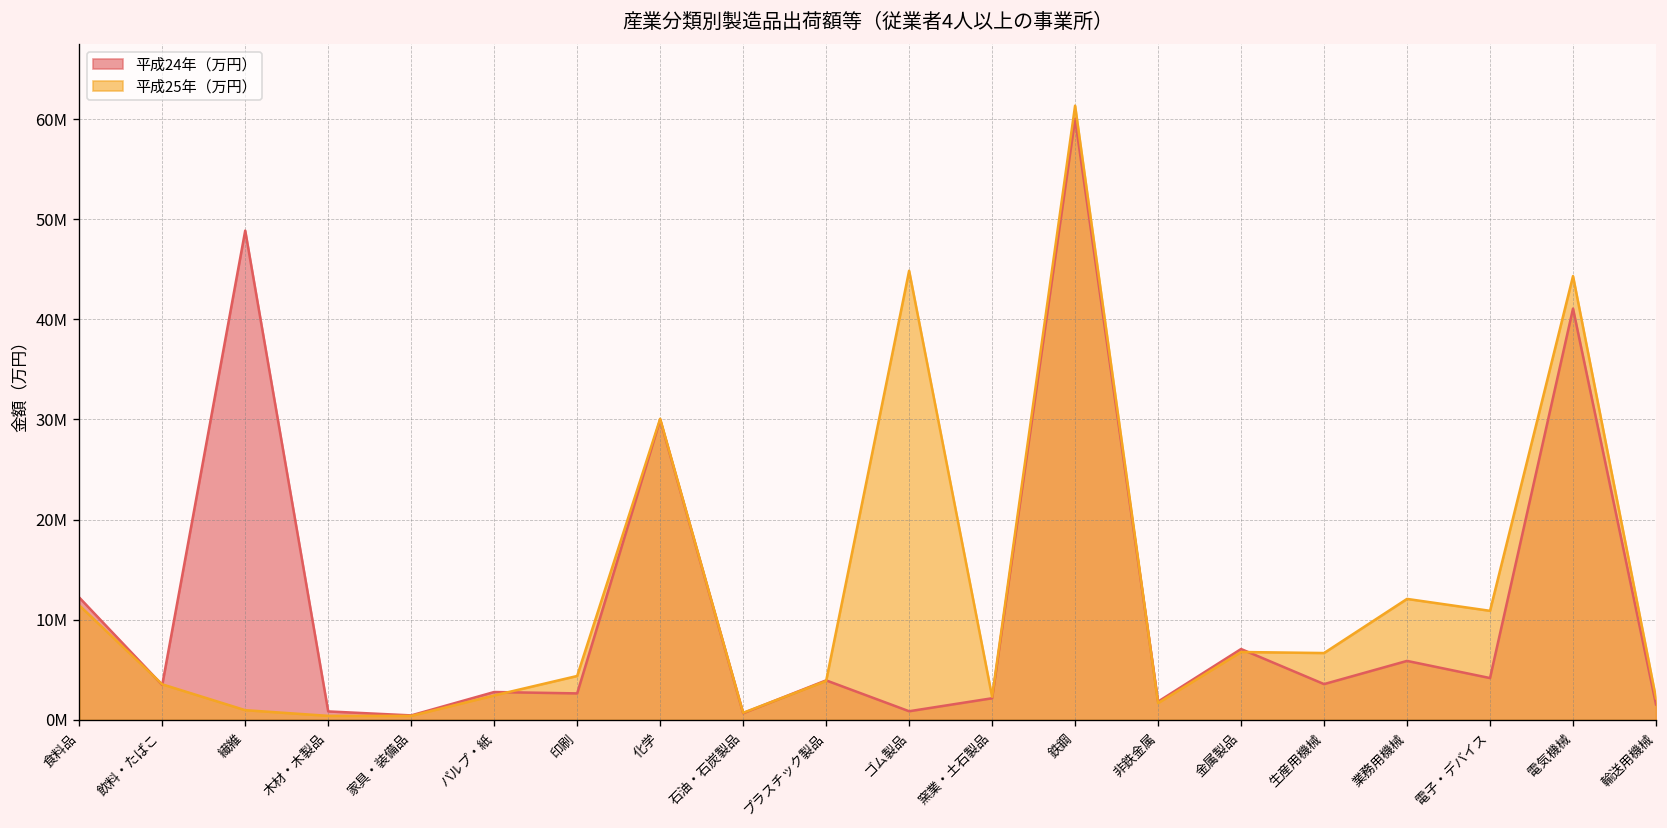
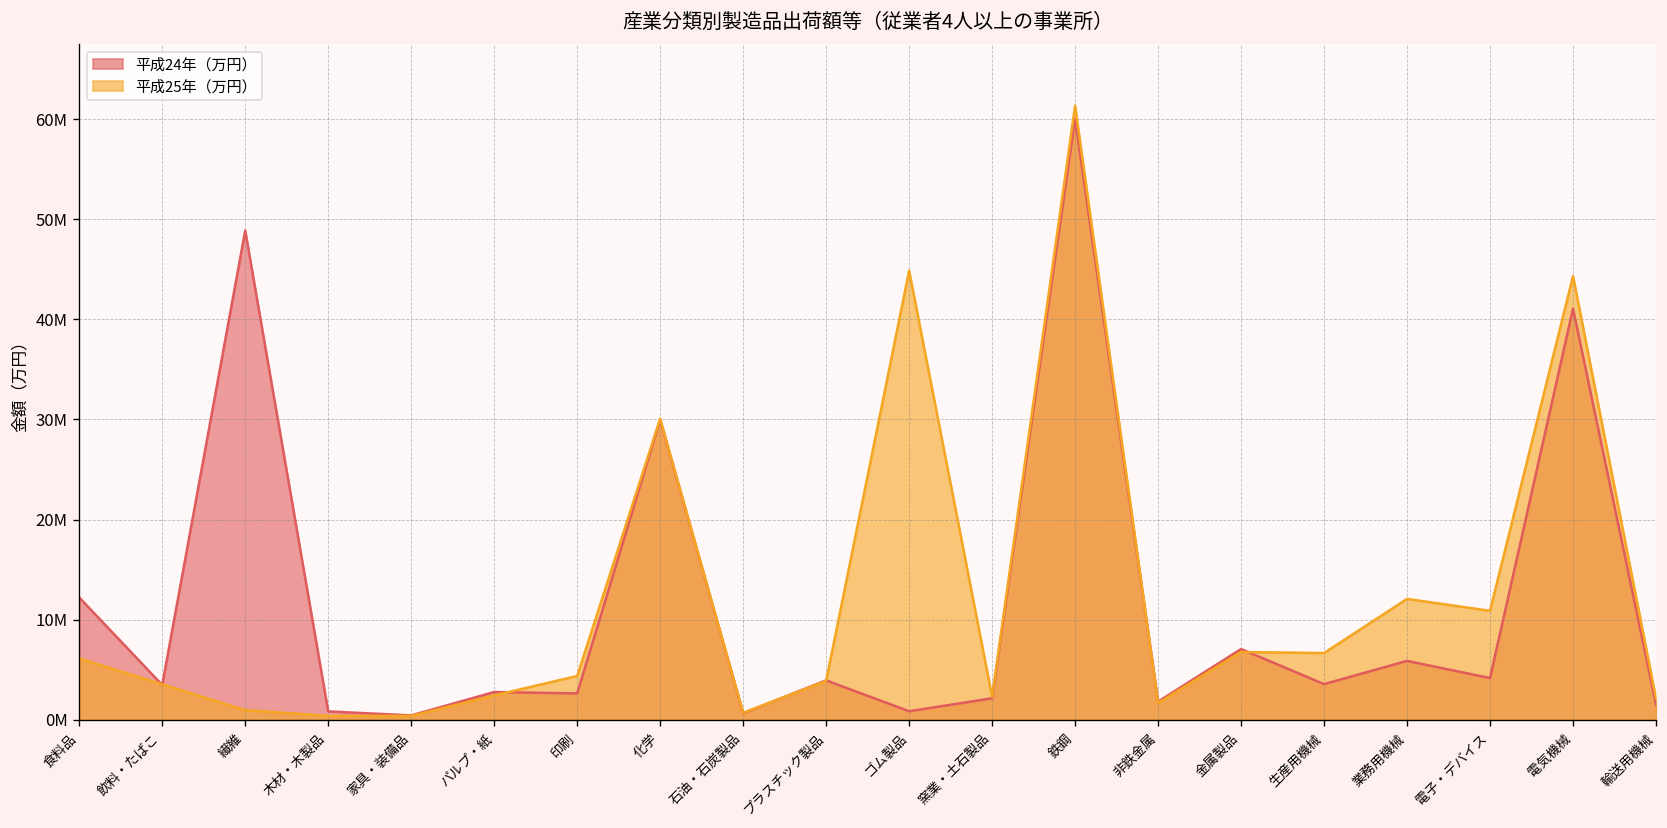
  {
    "平成24年（万円）": {
      "食料品": 12000000,
      "繊維": 49000000,
      "木材・木製品": 1000000,
      "パルプ・紙": 3000000,
      "印刷": 3000000,
      "ゴム製品": 1000000,
      "鉄鋼": 60000000,
      "生産用機械": 4000000,
      "業務用機械": 6000000,
      "電子・デバイス": 4000000,
      "電気機械": 41000000,
      "輸送用機械": 2000000
    },
    "平成25年（万円）": {
-     "食料品": 11000000,
+     "食料品": 6000000,
      "繊維": 1000000,
      "木材・木製品": 0,
      "パルプ・紙": 2000000,
      "印刷": 4000000,
      "ゴム製品": 45000000,
      "鉄鋼": 61000000,
      "生産用機械": 7000000,
      "業務用機械": 12000000,
      "電子・デバイス": 11000000,
      "電気機械": 44000000,
      "輸送用機械": 2000000
    }
  }
